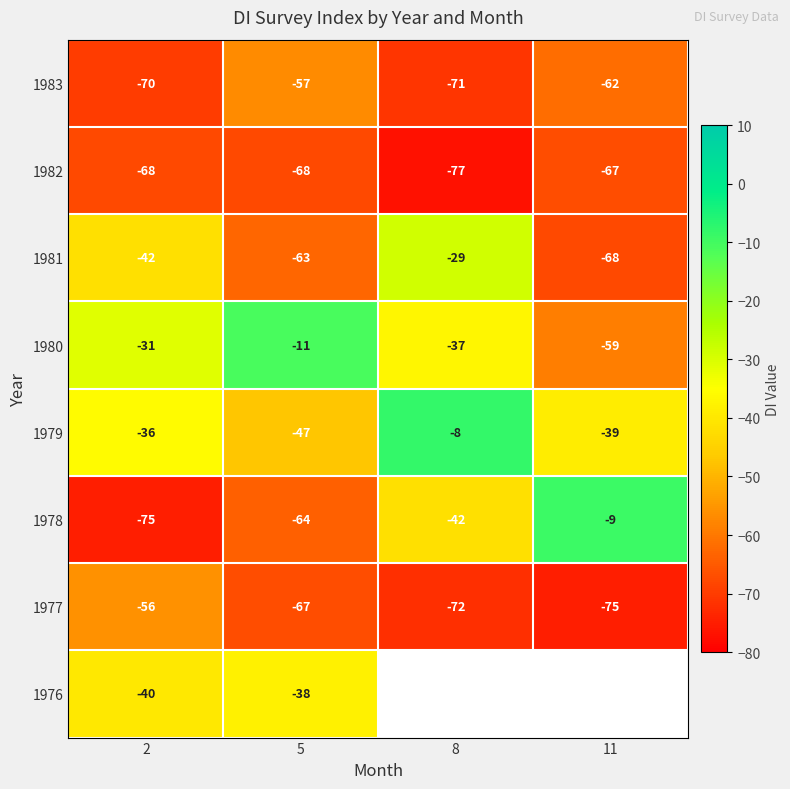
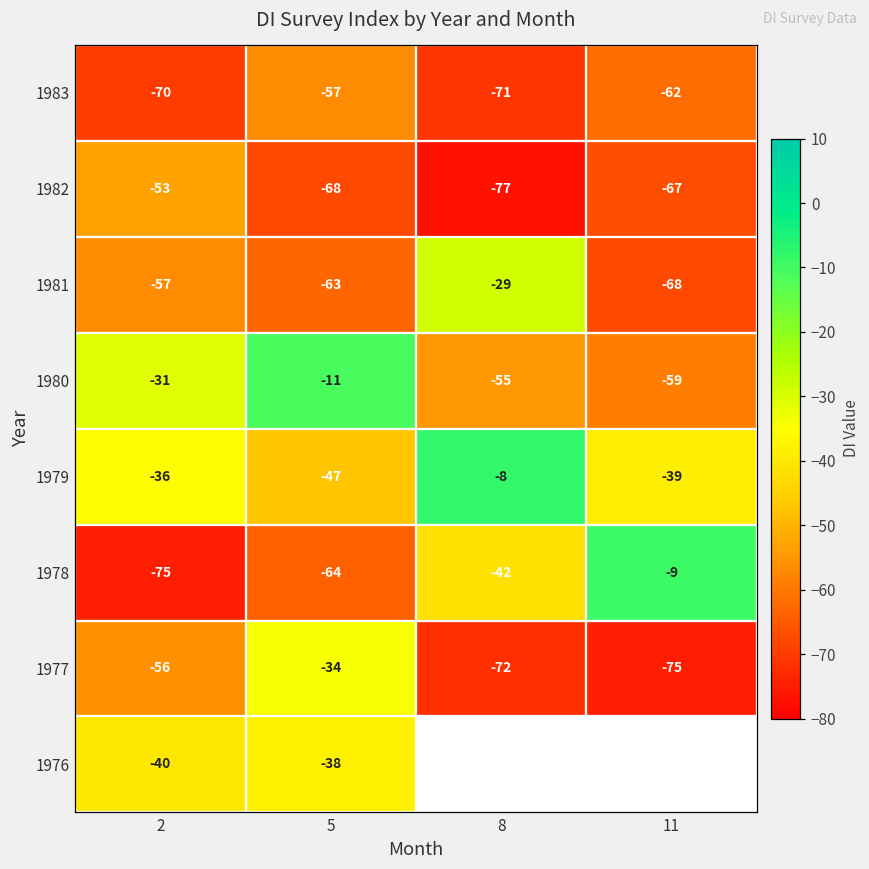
  {
    "1983": {
      "2": -70,
      "5": -57,
      "8": -71,
      "11": -62
    },
    "1982": {
-     "2": -68,
+     "2": -53,
      "5": -68,
      "8": -77,
      "11": -67
    },
    "1981": {
-     "2": -42,
+     "2": -57,
      "5": -63,
      "8": -29,
      "11": -68
    },
    "1980": {
      "2": -31,
      "5": -11,
-     "8": -37,
+     "8": -55,
      "11": -59
    },
    "1979": {
      "2": -36,
      "5": -47,
      "8": -8,
      "11": -39
    },
    "1978": {
      "2": -75,
      "5": -64,
      "8": -42,
      "11": -9
    },
    "1977": {
      "2": -56,
-     "5": -67,
+     "5": -34,
      "8": -72,
      "11": -75
    },
    "1976": {
      "2": -40,
      "5": -38
    }
  }
